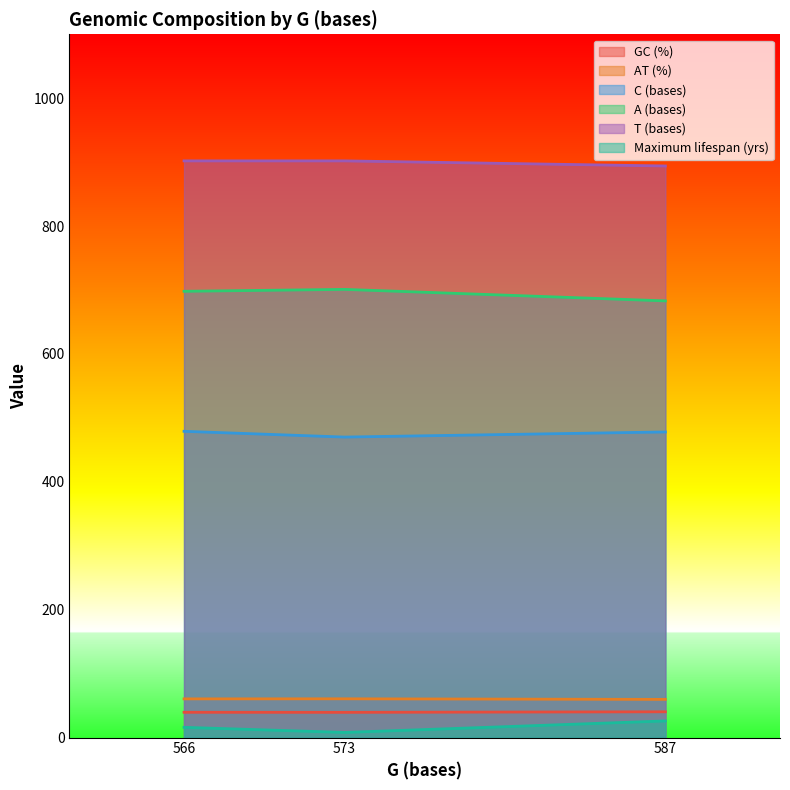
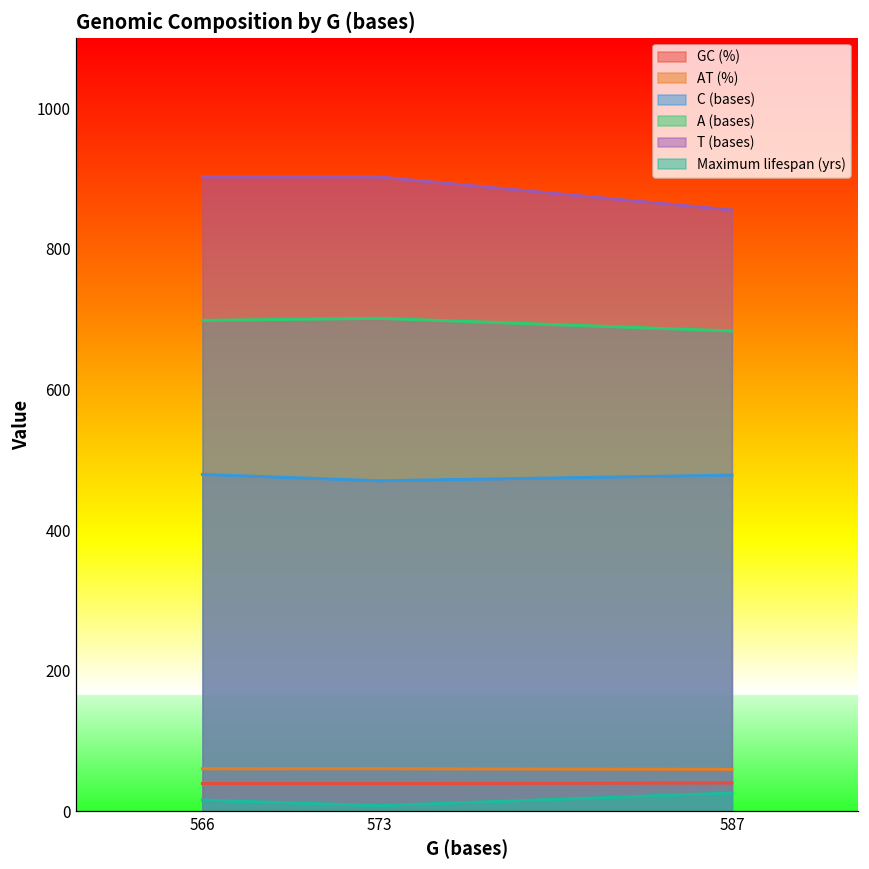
  {
    "T (bases)": {
      "566": 900,
      "573": 900,
-     "587": 890
+     "587": 860
    }
  }
